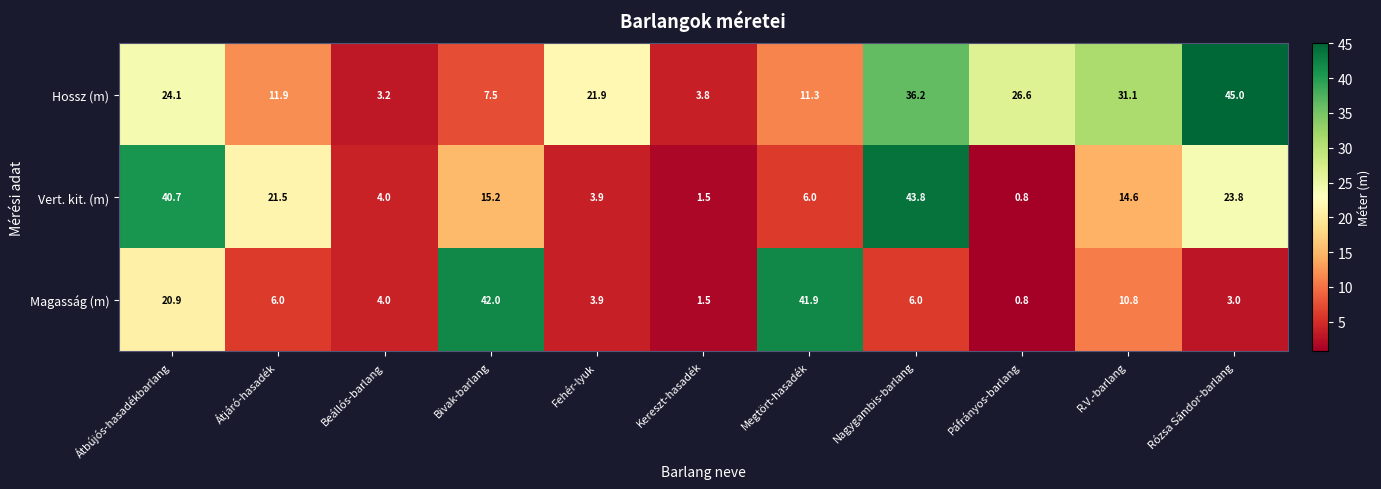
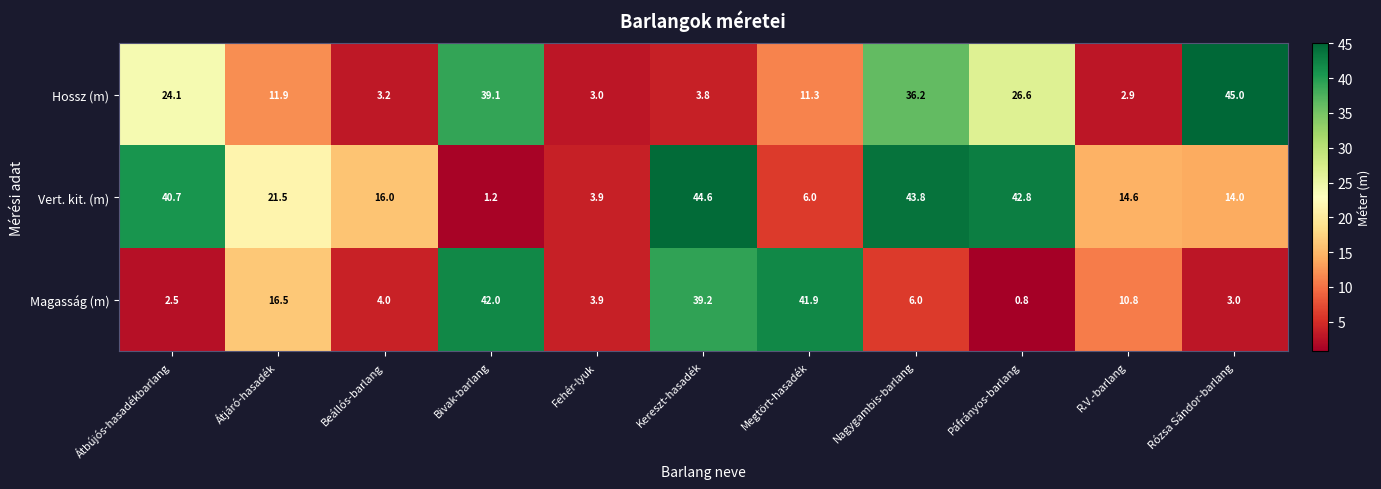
  {
    "Hossz (m)": {
      "Átbújós-hasadékbarlang": 24.1,
      "Átjáró-hasadék": 11.9,
      "Beállós-barlang": 3.2,
-     "Bivak-barlang": 7.5,
-     "Fehér-lyuk": 21.9,
+     "Bivak-barlang": 39.1,
+     "Fehér-lyuk": 3.0,
      "Kereszt-hasadék": 3.8,
      "Megtört-hasadék": 11.3,
      "Nagygambis-barlang": 36.2,
      "Páfrányos-barlang": 26.6,
-     "R.V.-barlang": 31.1,
+     "R.V.-barlang": 2.9,
      "Rózsa Sándor-barlang": 45.0
    },
    "Vert. kit. (m)": {
      "Átbújós-hasadékbarlang": 40.7,
      "Átjáró-hasadék": 21.5,
-     "Beállós-barlang": 4.0,
-     "Bivak-barlang": 15.2,
+     "Beállós-barlang": 16.0,
+     "Bivak-barlang": 1.2,
      "Fehér-lyuk": 3.9,
-     "Kereszt-hasadék": 1.5,
+     "Kereszt-hasadék": 44.6,
      "Megtört-hasadék": 6.0,
      "Nagygambis-barlang": 43.8,
-     "Páfrányos-barlang": 0.8,
+     "Páfrányos-barlang": 42.8,
      "R.V.-barlang": 14.6,
-     "Rózsa Sándor-barlang": 23.8
+     "Rózsa Sándor-barlang": 14.0
    },
    "Magasság (m)": {
-     "Átbújós-hasadékbarlang": 20.9,
-     "Átjáró-hasadék": 6.0,
+     "Átbújós-hasadékbarlang": 2.5,
+     "Átjáró-hasadék": 16.5,
      "Beállós-barlang": 4.0,
      "Bivak-barlang": 42.0,
      "Fehér-lyuk": 3.9,
-     "Kereszt-hasadék": 1.5,
+     "Kereszt-hasadék": 39.2,
      "Megtört-hasadék": 41.9,
      "Nagygambis-barlang": 6.0,
      "Páfrányos-barlang": 0.8,
      "R.V.-barlang": 10.8,
      "Rózsa Sándor-barlang": 3.0
    }
  }
